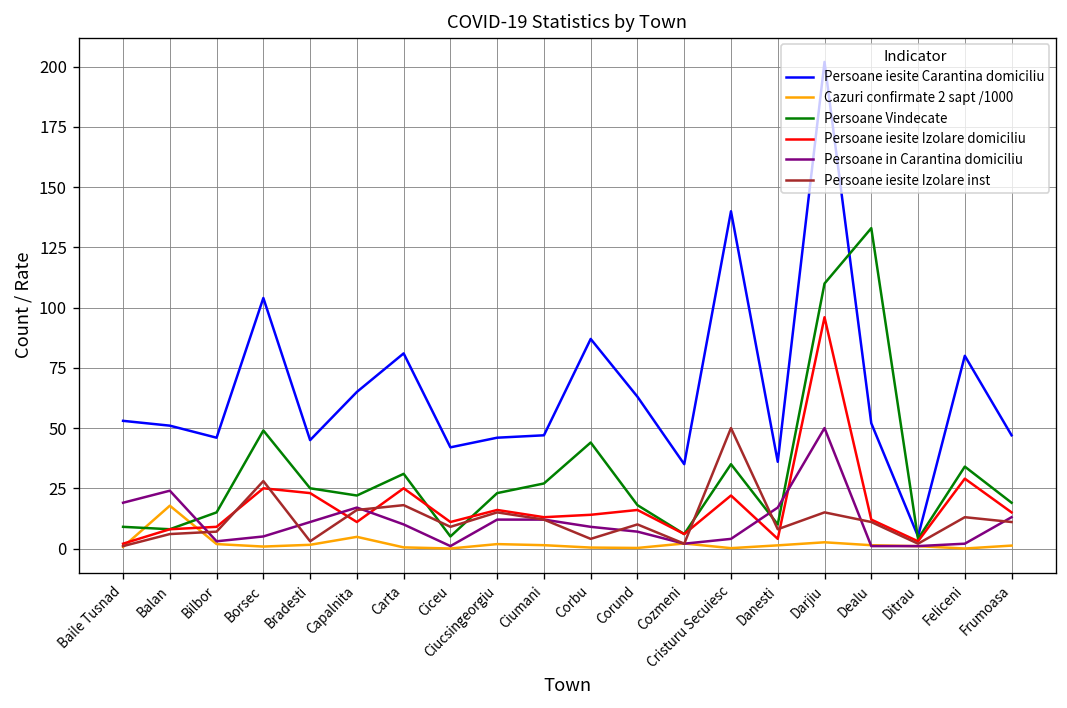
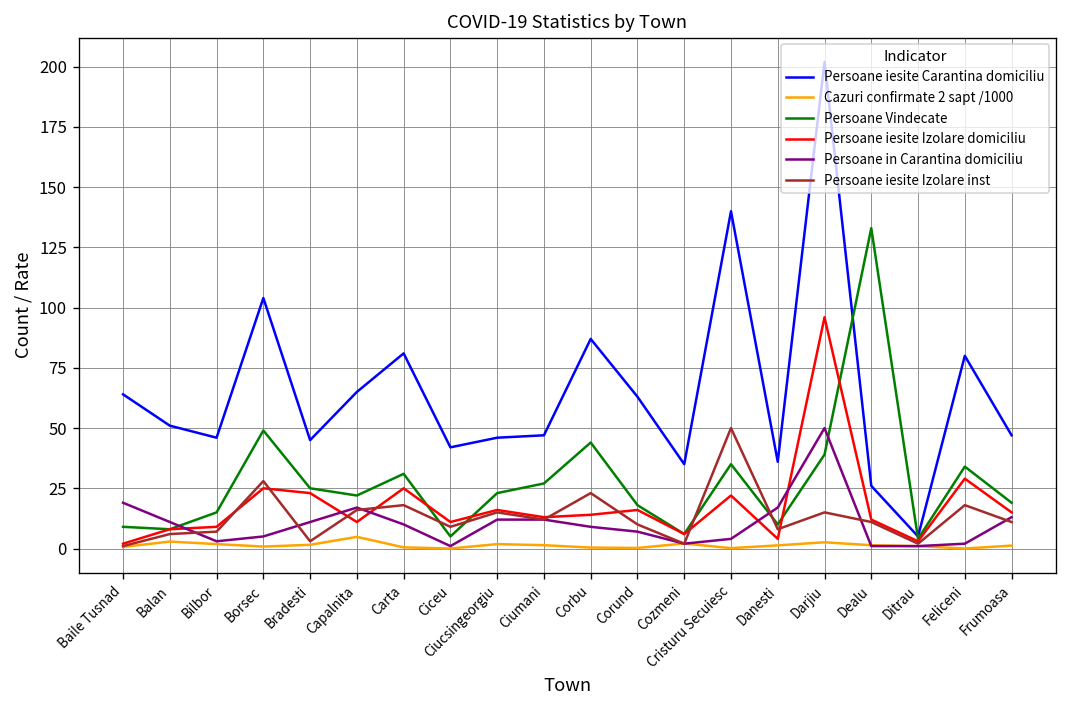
  {
    "Persoane iesite Carantina domiciliu": {
-     "Baile Tusnad": 53,
+     "Baile Tusnad": 64,
      "Balan": 51,
      "Bilbor": 46,
      "Borsec": 104,
      "Bradesti": 45,
      "Capalnita": 65,
      "Carta": 81,
      "Ciceu": 42,
      "Ciucsingeorgiu": 46,
      "Ciumani": 47,
      "Corbu": 87,
      "Corund": 63,
      "Cozmeni": 35,
      "Cristuru Secuiesc": 140,
      "Danesti": 36,
-     "Dealu": 52,
+     "Dealu": 26,
      "Feliceni": 80,
      "Frumoasa": 47
    },
    "Cazuri confirmate 2 sapt /1000": {
-     "Balan": 18,
+     "Balan": 3,
      "Borsec": 1,
      "Bradesti": 2,
      "Capalnita": 5,
      "Carta": 0,
      "Ciucsingeorgiu": 2,
      "Ciumani": 1,
      "Corbu": 0,
      "Corund": 0,
      "Cristuru Secuiesc": 0,
      "Danesti": 1,
      "Darjiu": 3,
      "Feliceni": 0,
      "Frumoasa": 1
    },
    "Persoane Vindecate": {
      "Baile Tusnad": 9,
      "Bilbor": 15,
      "Borsec": 49,
      "Bradesti": 25,
      "Capalnita": 22,
      "Carta": 31,
      "Ciceu": 5,
      "Ciucsingeorgiu": 23,
      "Ciumani": 27,
      "Corbu": 44,
      "Corund": 18,
      "Cristuru Secuiesc": 35,
      "Danesti": 10,
-     "Darjiu": 110,
+     "Darjiu": 39,
      "Dealu": 133,
      "Feliceni": 34,
      "Frumoasa": 19
    },
    "Persoane iesite Izolare domiciliu": {
      "Bilbor": 9,
      "Borsec": 25,
      "Bradesti": 23,
      "Capalnita": 11,
      "Carta": 25,
      "Ciceu": 11,
      "Corbu": 14,
      "Corund": 16,
      "Cristuru Secuiesc": 22,
      "Danesti": 4,
      "Darjiu": 96,
      "Feliceni": 29,
      "Frumoasa": 15
    },
    "Persoane in Carantina domiciliu": {
      "Baile Tusnad": 19,
-     "Balan": 24,
+     "Balan": 11,
      "Borsec": 5,
      "Bradesti": 11,
      "Carta": 10,
      "Ciucsingeorgiu": 12,
      "Corbu": 9,
      "Corund": 7,
      "Cristuru Secuiesc": 4,
      "Danesti": 17,
      "Darjiu": 50,
      "Feliceni": 2,
      "Frumoasa": 13
    },
    "Persoane iesite Izolare inst": {
      "Balan": 6,
      "Bilbor": 7,
      "Borsec": 28,
      "Bradesti": 3,
      "Carta": 18,
      "Ciceu": 9,
-     "Corbu": 4,
+     "Corbu": 23,
      "Corund": 10,
      "Cristuru Secuiesc": 50,
      "Danesti": 8,
      "Darjiu": 15,
-     "Feliceni": 13,
+     "Feliceni": 18,
      "Frumoasa": 11
    }
  }
